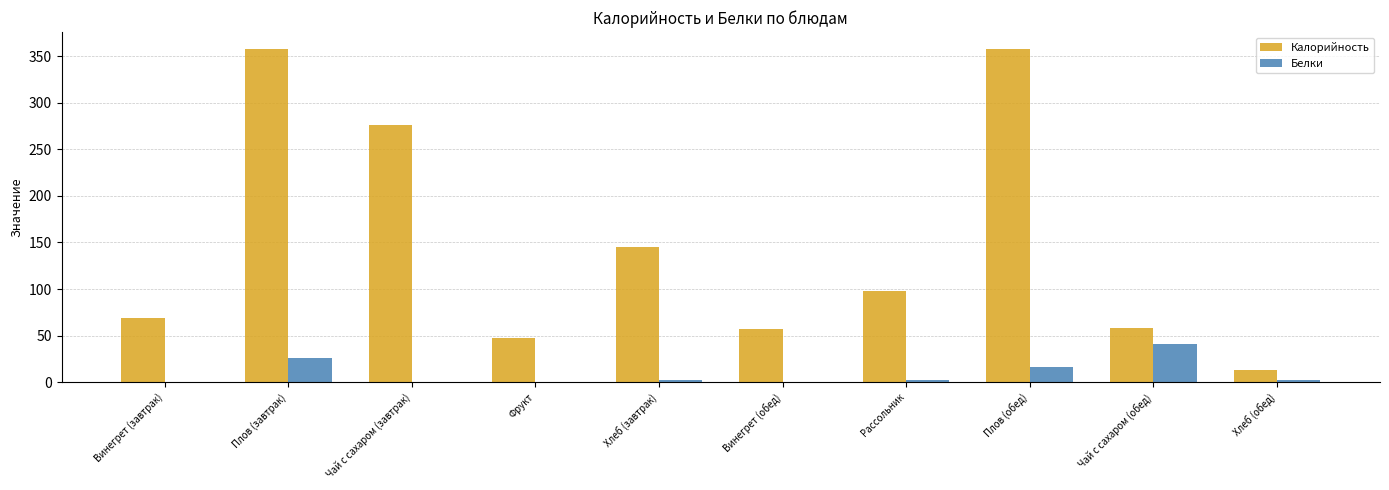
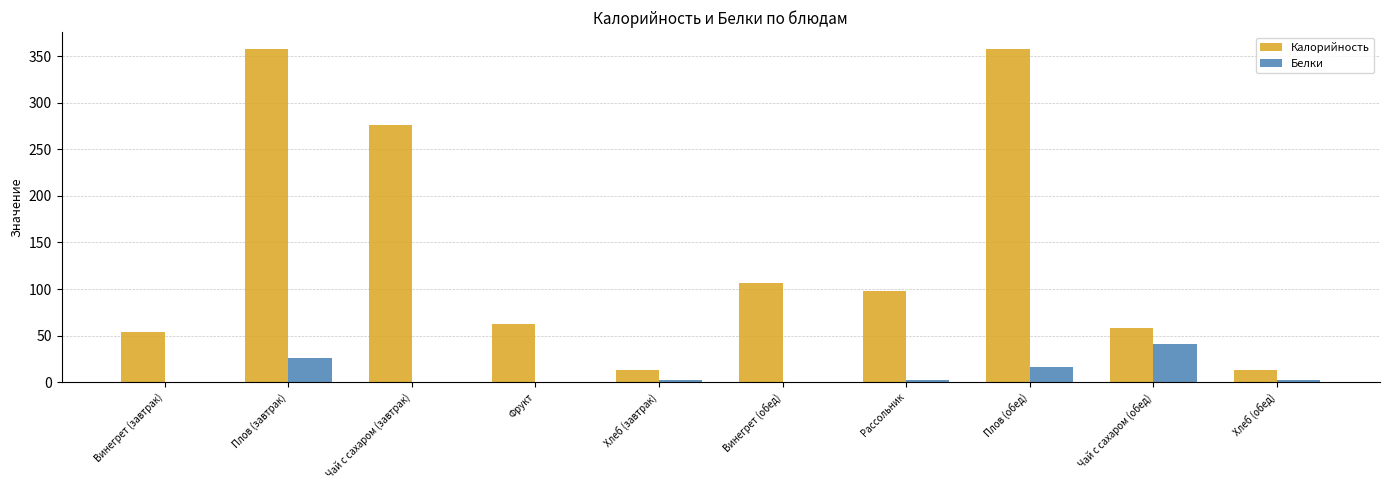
  {
    "Калорийность": {
-     "Винегрет (завтрак)": 70,
+     "Винегрет (завтрак)": 50,
      "Плов (завтрак)": 360,
      "Чай с сахаром (завтрак)": 280,
-     "Фрукт": 50,
-     "Хлеб (завтрак)": 150,
-     "Винегрет (обед)": 60,
+     "Фрукт": 60,
+     "Хлеб (завтрак)": 10,
+     "Винегрет (обед)": 110,
      "Рассольник": 100,
      "Плов (обед)": 360,
      "Чай с сахаром (обед)": 60,
      "Хлеб (обед)": 10
    },
    "Белки": {
      "Плов (завтрак)": 30,
      "Рассольник": 0,
      "Плов (обед)": 20,
      "Чай с сахаром (обед)": 40
    }
  }
